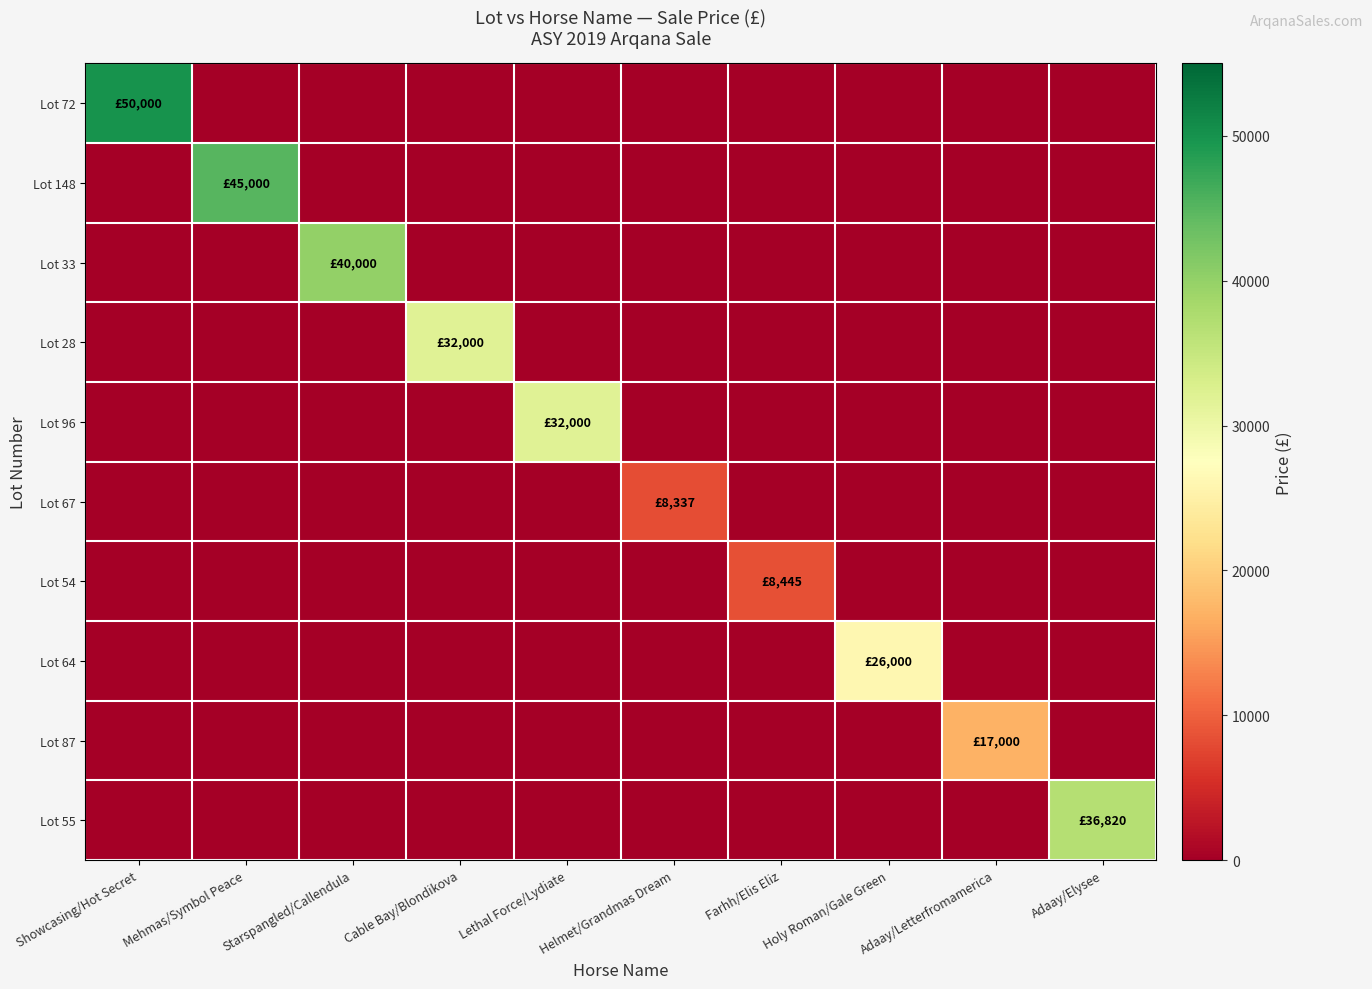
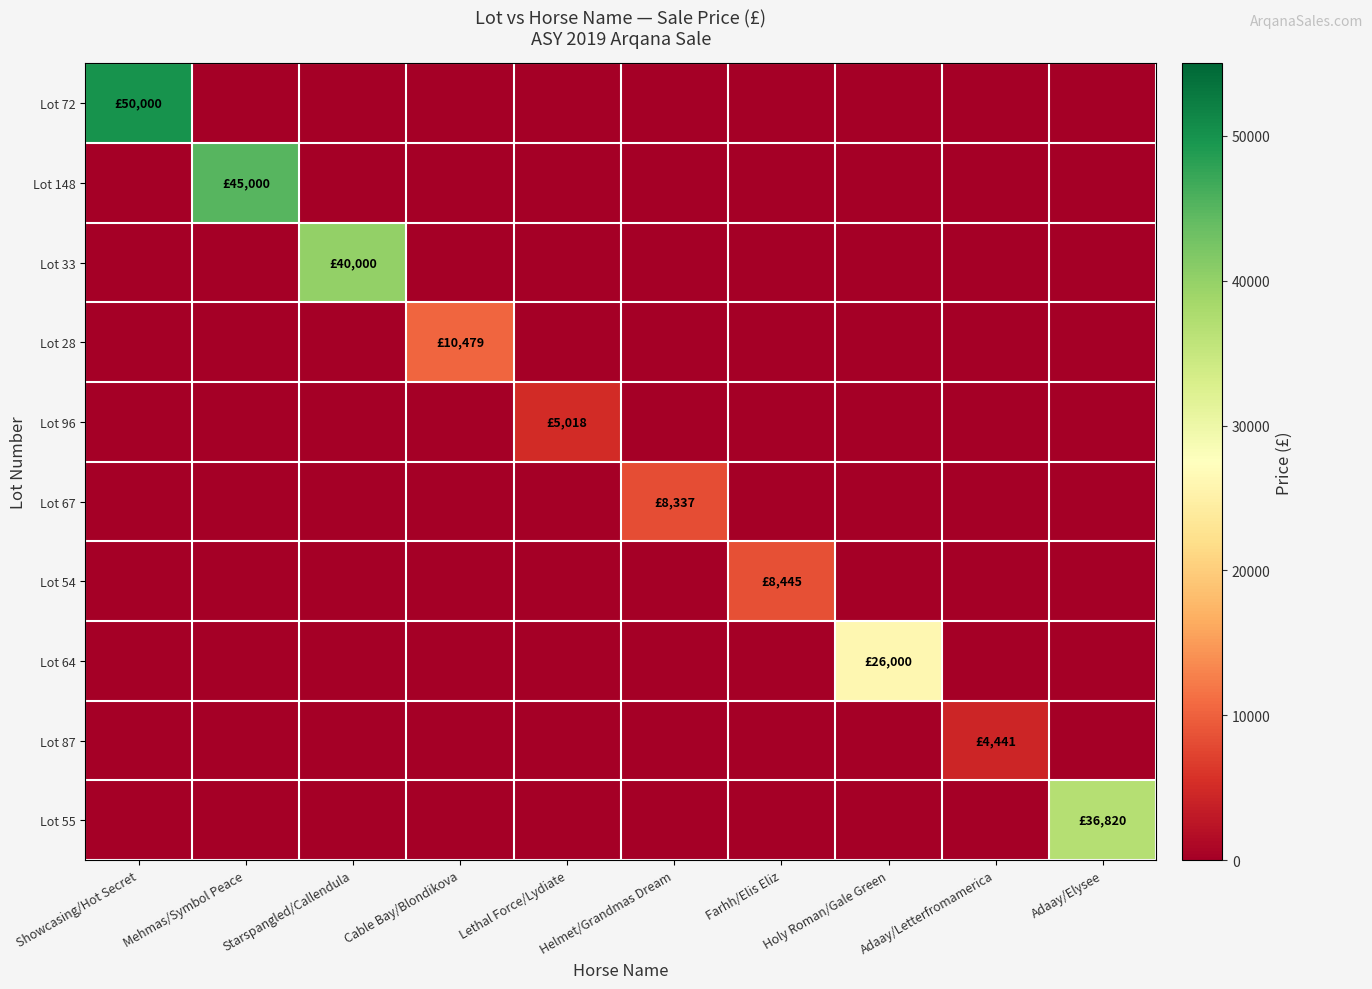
  {
    "Lot 72": {
      "Showcasing/Hot Secret": "£50,000"
    },
    "Lot 148": {
      "Mehmas/Symbol Peace": "£45,000"
    },
    "Lot 33": {
      "Starspangled/Callendula": "£40,000"
    },
    "Lot 28": {
-     "Cable Bay/Blondikova": "£32,000"
+     "Cable Bay/Blondikova": "£10,479"
    },
    "Lot 96": {
-     "Lethal Force/Lydiate": "£32,000"
+     "Lethal Force/Lydiate": "£5,018"
    },
    "Lot 67": {
      "Helmet/Grandmas Dream": "£8,337"
    },
    "Lot 54": {
      "Farhh/Elis Eliz": "£8,445"
    },
    "Lot 64": {
      "Holy Roman/Gale Green": "£26,000"
    },
    "Lot 87": {
-     "Adaay/Letterfromamerica": "£17,000"
+     "Adaay/Letterfromamerica": "£4,441"
    },
    "Lot 55": {
      "Adaay/Elysee": "£36,820"
    }
  }
